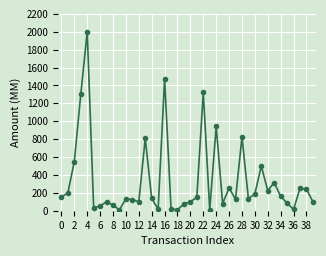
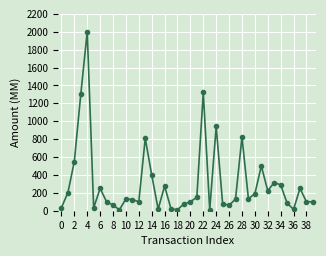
  {
-   "0": 200,
+   "0": 0,
    "2": 600,
    "4": 2000,
-   "6": 100,
+   "6": 300,
    "8": 100,
    "10": 100,
    "12": 100,
-   "14": 100,
-   "16": 1500,
+   "14": 400,
+   "16": 300,
    "18": 0,
    "20": 100,
    "22": 1300,
    "24": 900,
-   "26": 300,
+   "26": 100,
    "28": 800,
    "30": 200,
    "32": 200,
-   "34": 200,
+   "34": 300,
    "36": 0,
-   "38": 200
+   "38": 100
  }
